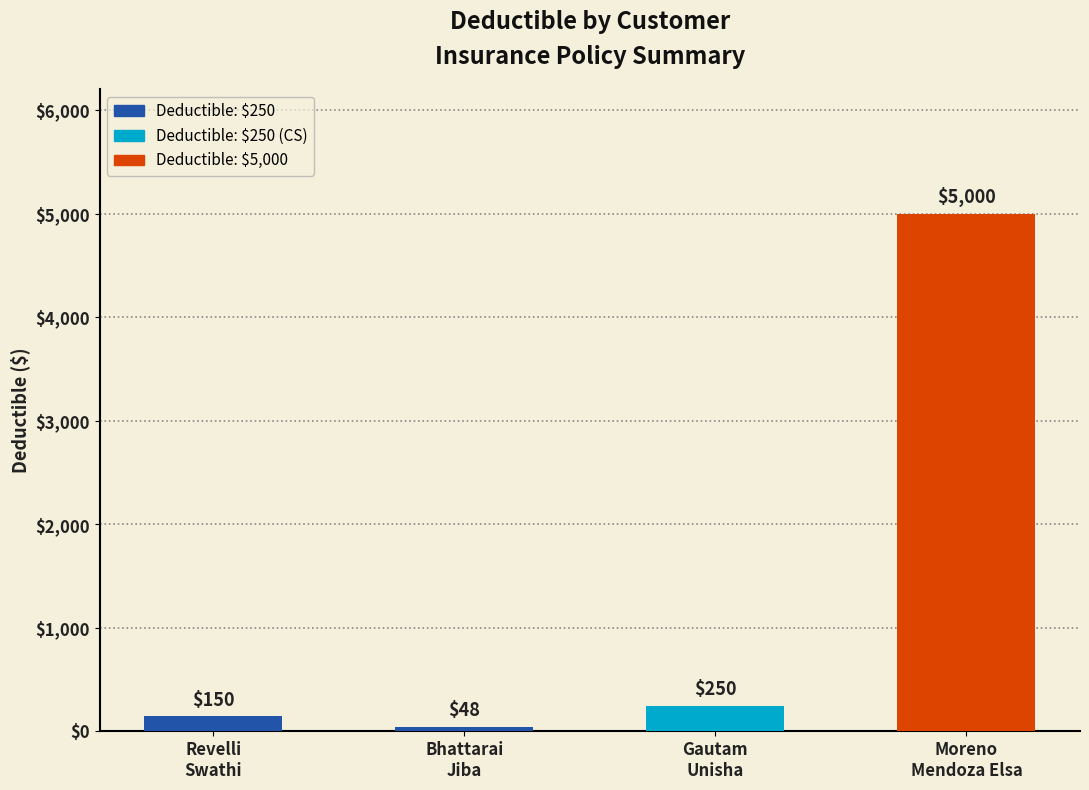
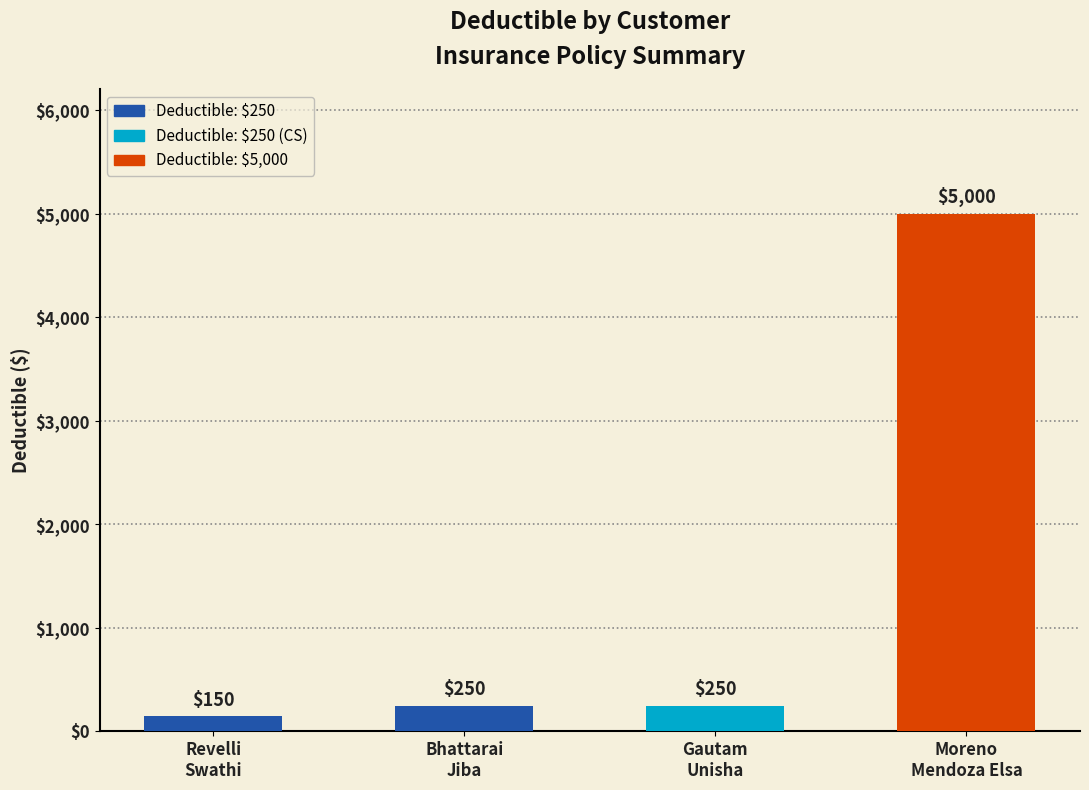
  {
    "Revelli Swathi": "$150",
-   "Bhattarai Jiba": "$48",
+   "Bhattarai Jiba": "$250",
    "Gautam Unisha": "$250",
    "Moreno Mendoza Elsa": "$5,000"
  }
